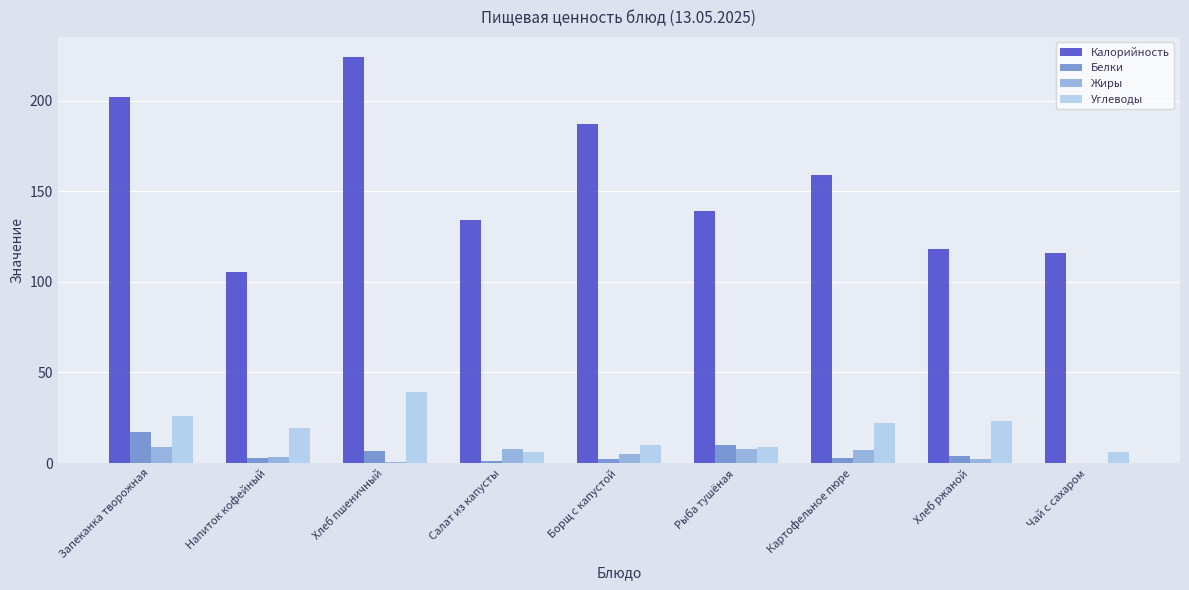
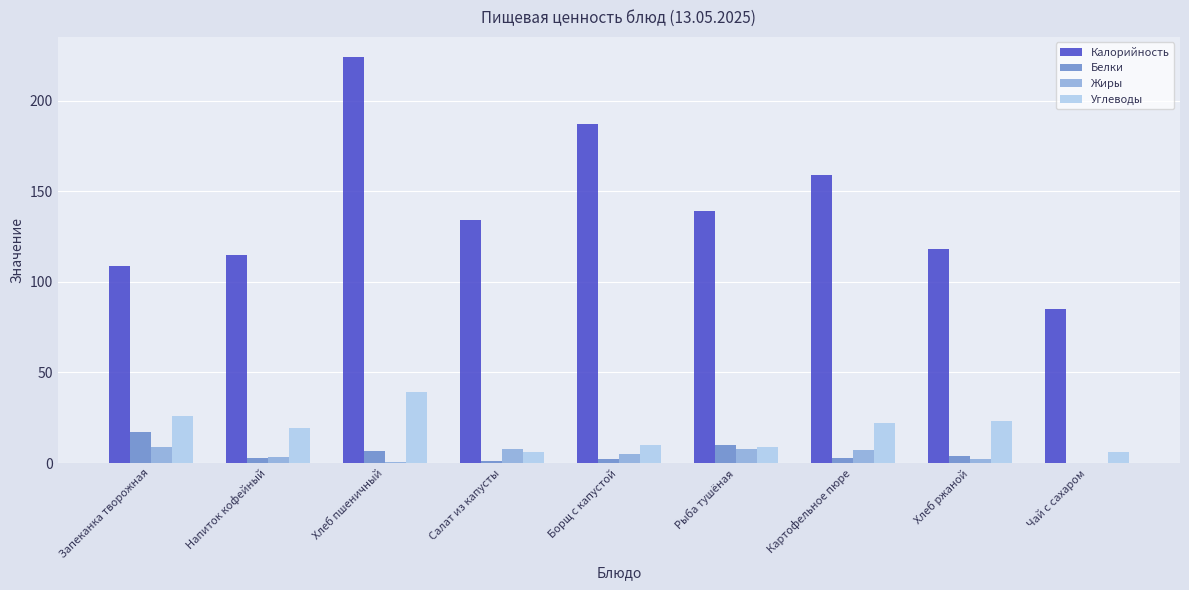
  {
    "Калорийность": {
-     "Запеканка творожная": 202,
-     "Напиток кофейный": 105,
+     "Запеканка творожная": 109,
+     "Напиток кофейный": 115,
      "Хлеб пшеничный": 224,
      "Салат из капусты": 134,
      "Борщ с капустой": 187,
      "Рыба тушёная": 139,
      "Картофельное пюре": 159,
      "Хлеб ржаной": 118,
-     "Чай с сахаром": 116
+     "Чай с сахаром": 85
    }
  }
